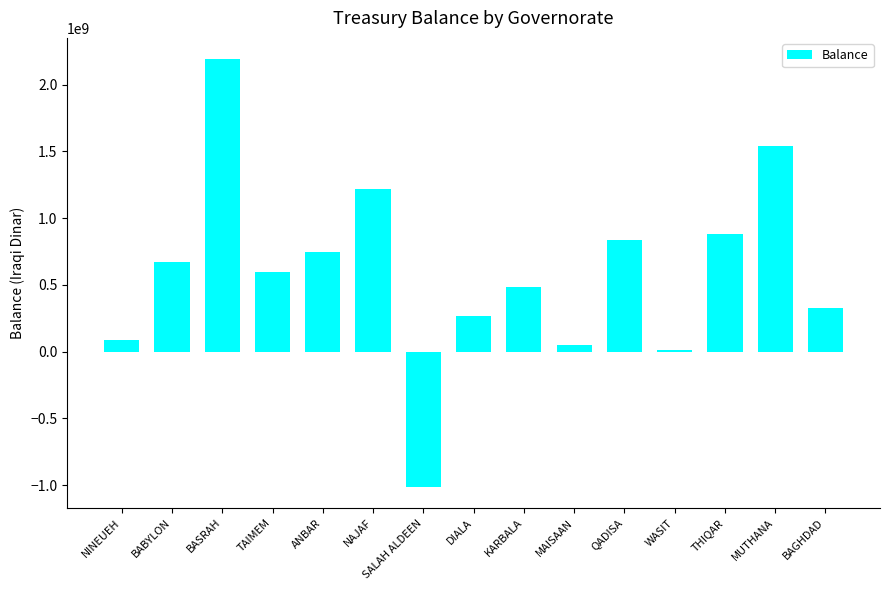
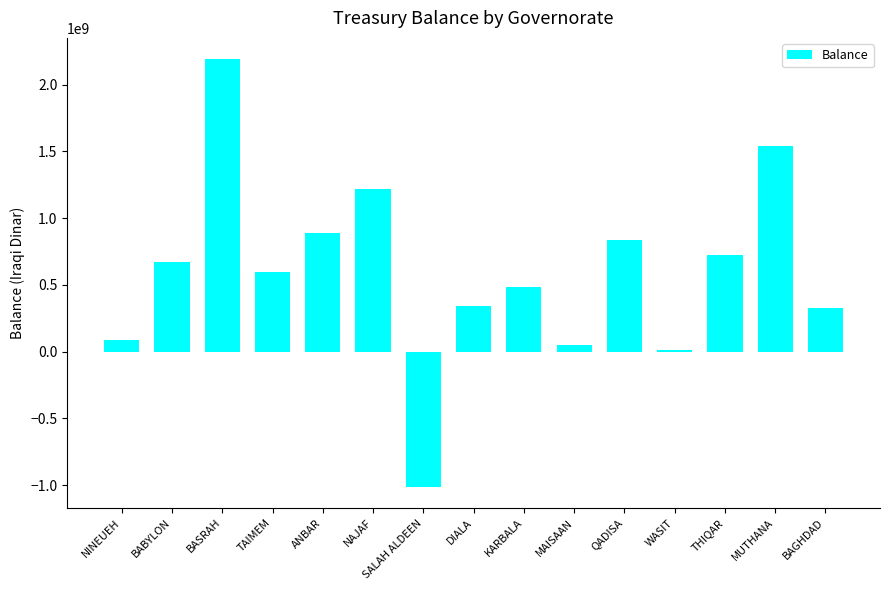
  {
    "NINEUEH": 90000000,
    "BABYLON": 670000000,
    "BASRAH": 2190000000,
    "TAIMEM": 590000000,
-   "ANBAR": 750000000,
+   "ANBAR": 890000000,
    "NAJAF": 1220000000,
    "SALAH ALDEEN": -1010000000,
-   "DIALA": 270000000,
+   "DIALA": 350000000,
    "KARBALA": 490000000,
    "MAISAAN": 50000000,
    "QADISA": 840000000,
-   "THIQAR": 880000000,
+   "THIQAR": 720000000,
    "MUTHANA": 1540000000,
    "BAGHDAD": 330000000
  }
